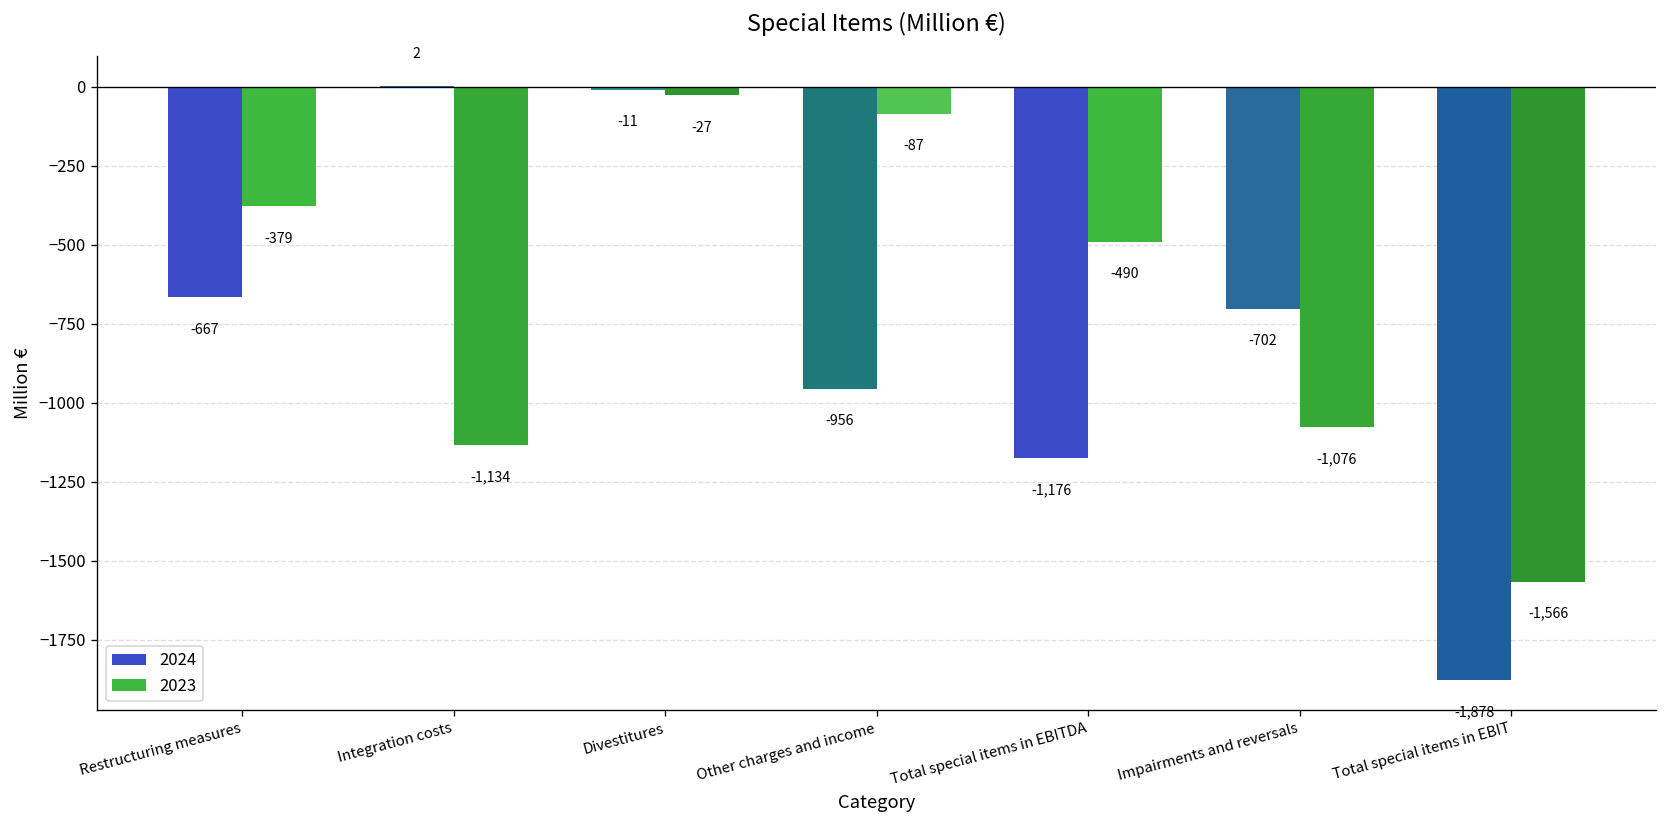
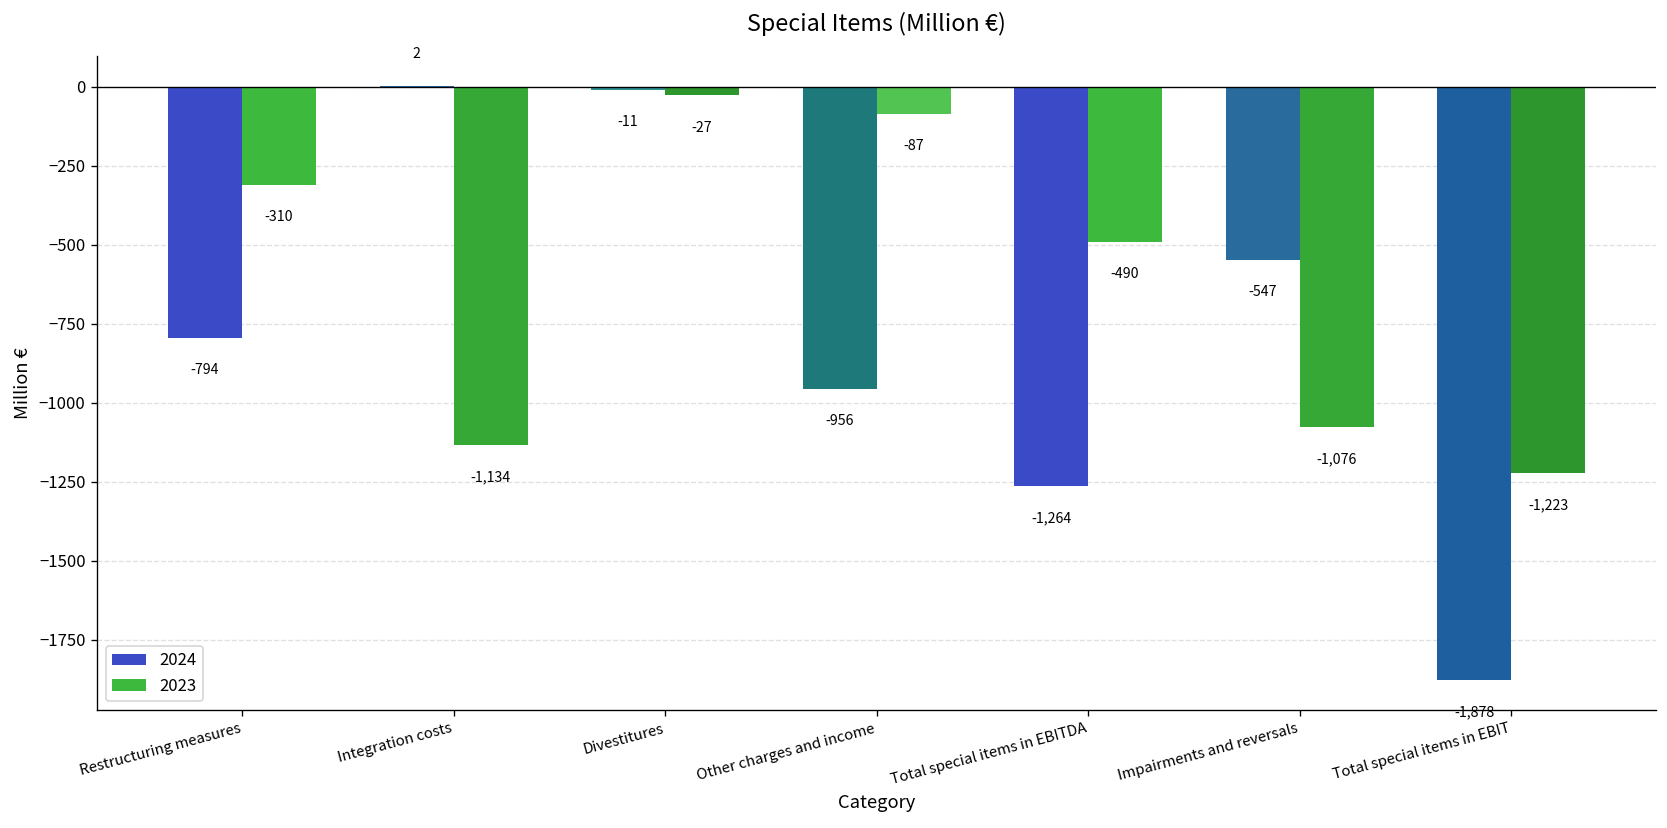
  {
    "2024": {
-     "Restructuring measures": "-667",
+     "Restructuring measures": "-794",
      "Integration costs": "2",
      "Divestitures": "-11",
      "Other charges and income": "-956",
-     "Total special items in EBITDA": "-1,176",
-     "Impairments and reversals": "-702",
+     "Total special items in EBITDA": "-1,264",
+     "Impairments and reversals": "-547",
      "Total special items in EBIT": "-1,878"
    },
    "2023": {
-     "Restructuring measures": "-379",
+     "Restructuring measures": "-310",
      "Integration costs": "-1,134",
      "Divestitures": "-27",
      "Other charges and income": "-87",
      "Total special items in EBITDA": "-490",
      "Impairments and reversals": "-1,076",
-     "Total special items in EBIT": "-1,566"
+     "Total special items in EBIT": "-1,223"
    }
  }
